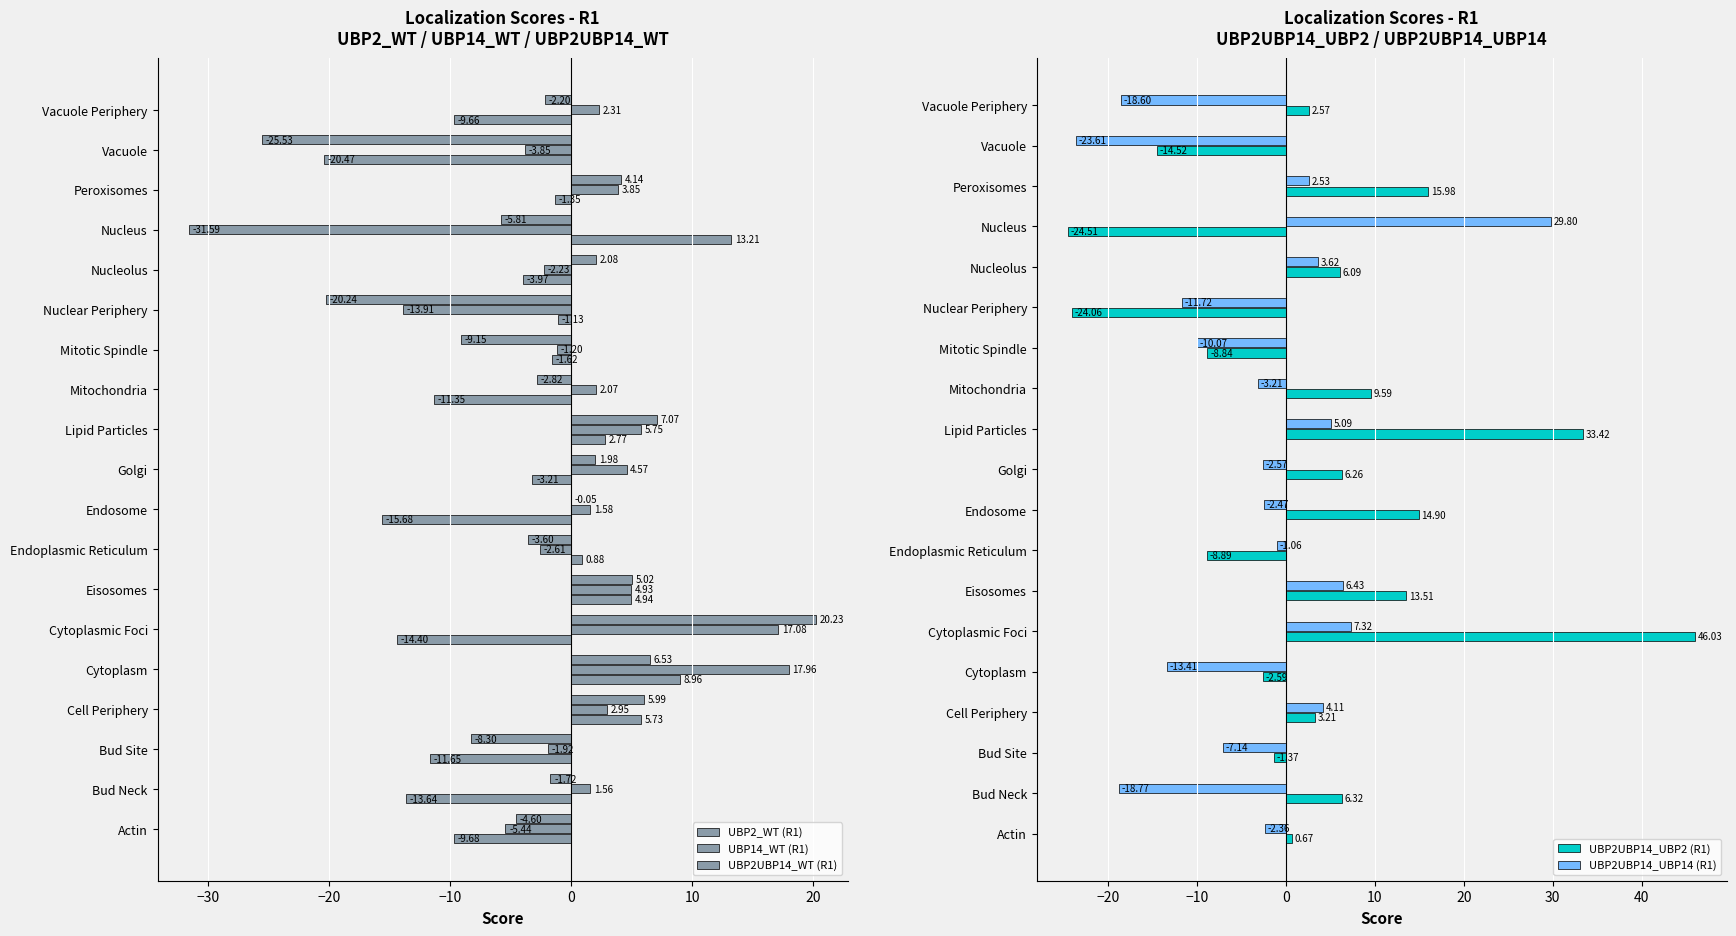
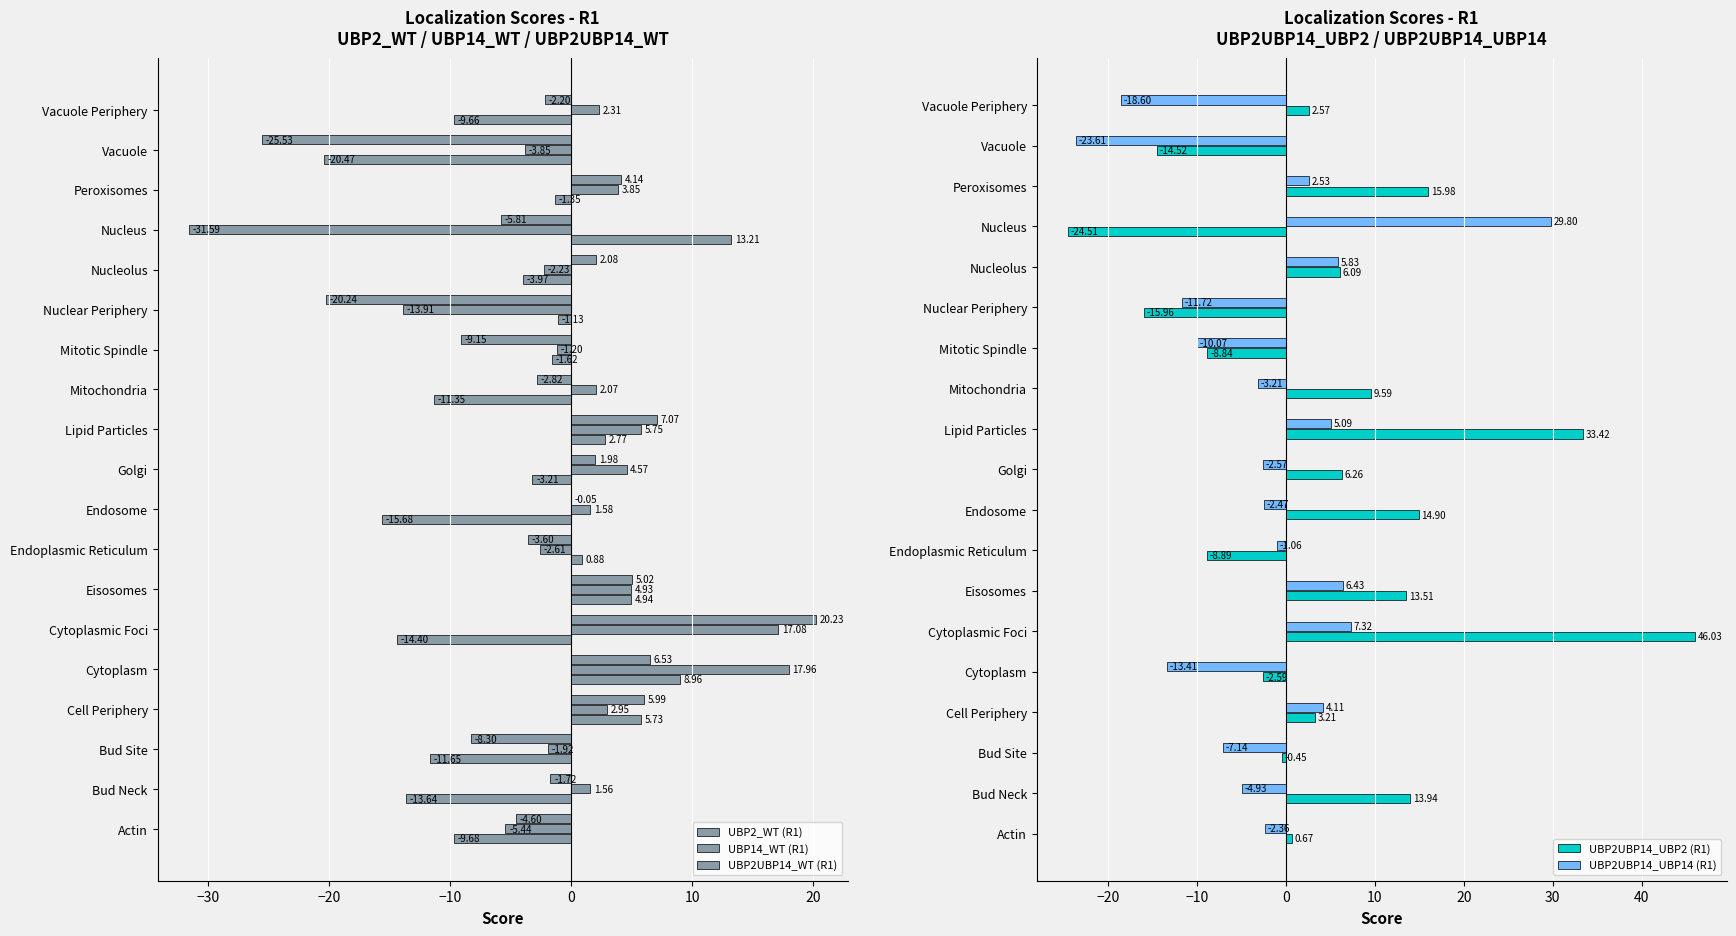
  {
    "Localization Scores - R1 UBP2UBP14_UBP2 / UBP2UBP14_UBP14": {
      "UBP2UBP14_UBP2 (R1)": {
        "Vacuole Periphery": 2.57,
        "Vacuole": -14.52,
        "Peroxisomes": 15.98,
        "Nucleus": -24.51,
        "Nucleolus": 6.09,
-       "Nuclear Periphery": -24.06,
+       "Nuclear Periphery": -15.96,
        "Mitotic Spindle": -8.84,
        "Mitochondria": 9.59,
        "Lipid Particles": 33.42,
        "Golgi": 6.26,
        "Endosome": 14.90,
        "Endoplasmic Reticulum": -8.89,
        "Eisosomes": 13.51,
        "Cytoplasmic Foci": 46.03,
        "Cytoplasm": -2.59,
        "Cell Periphery": 3.21,
-       "Bud Site": -1.37,
-       "Bud Neck": 6.32,
+       "Bud Site": -0.45,
+       "Bud Neck": 13.94,
        "Actin": 0.67
      },
      "UBP2UBP14_UBP14 (R1)": {
        "Vacuole Periphery": -18.60,
        "Vacuole": -23.61,
        "Peroxisomes": 2.53,
        "Nucleus": 29.80,
-       "Nucleolus": 3.62,
+       "Nucleolus": 5.83,
        "Nuclear Periphery": -11.72,
        "Mitotic Spindle": -10.07,
        "Mitochondria": -3.21,
        "Lipid Particles": 5.09,
        "Golgi": -2.57,
        "Endosome": -2.47,
        "Endoplasmic Reticulum": -1.06,
        "Eisosomes": 6.43,
        "Cytoplasmic Foci": 7.32,
        "Cytoplasm": -13.41,
        "Cell Periphery": 4.11,
        "Bud Site": -7.14,
-       "Bud Neck": -18.77,
+       "Bud Neck": -4.93,
        "Actin": -2.36
      }
    }
  }
